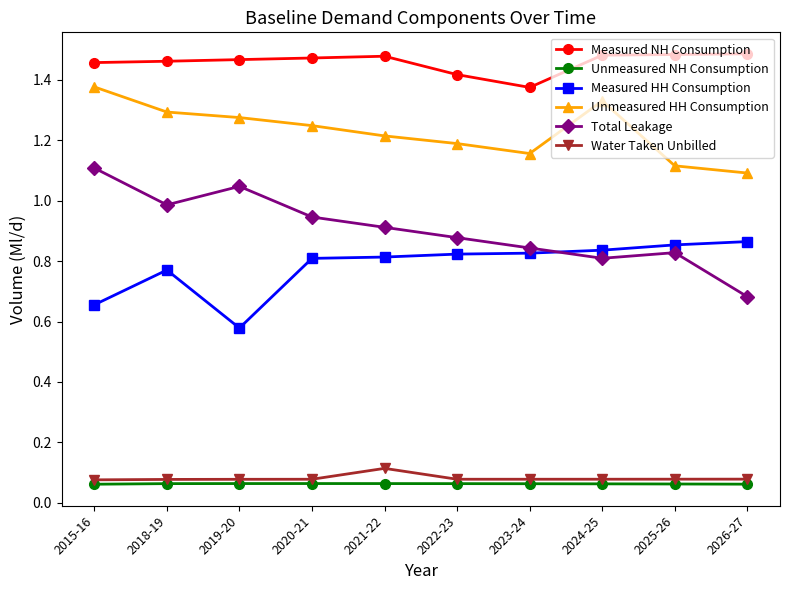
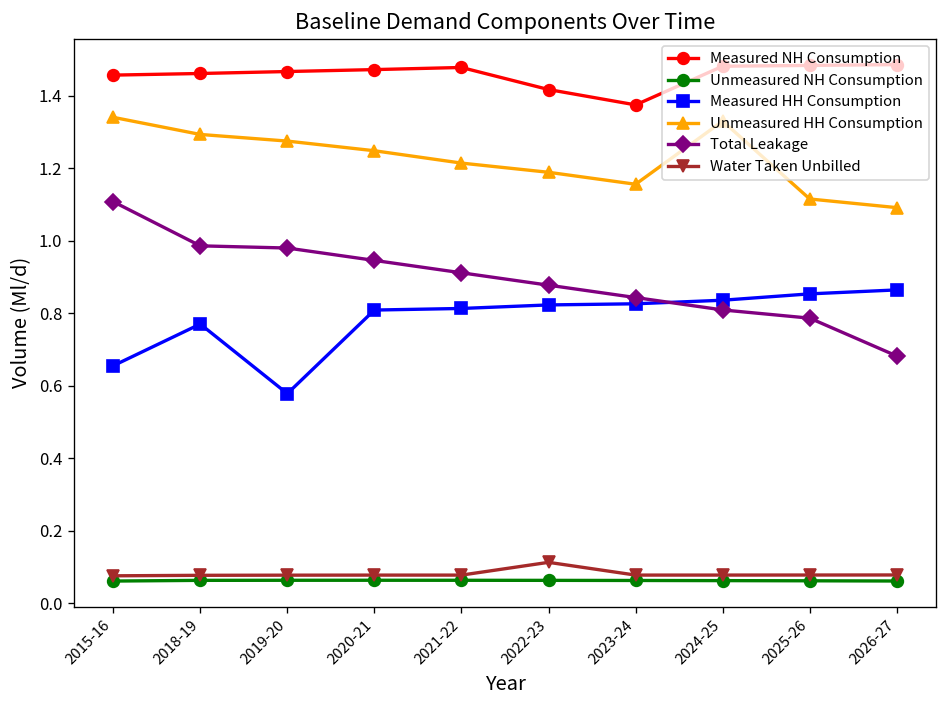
  {
    "Measured NH Consumption": {
      "2015-16": 1.46,
      "2018-19": 1.46,
      "2019-20": 1.47,
      "2020-21": 1.47,
      "2021-22": 1.48,
      "2022-23": 1.42,
      "2023-24": 1.38
    },
    "Unmeasured NH Consumption": {
      "2015-16": 0.06,
      "2018-19": 0.06,
      "2019-20": 0.06,
      "2020-21": 0.06,
      "2021-22": 0.06,
      "2022-23": 0.06,
      "2023-24": 0.06,
      "2024-25": 0.06,
      "2025-26": 0.06,
      "2026-27": 0.06
    },
    "Measured HH Consumption": {
      "2015-16": 0.66,
      "2018-19": 0.77,
      "2019-20": 0.58,
      "2020-21": 0.81,
      "2021-22": 0.81,
      "2022-23": 0.82,
      "2023-24": 0.83,
      "2024-25": 0.84,
      "2025-26": 0.85,
      "2026-27": 0.86
    },
    "Unmeasured HH Consumption": {
-     "2015-16": 1.38,
+     "2015-16": 1.34,
      "2018-19": 1.29,
      "2019-20": 1.28,
      "2020-21": 1.25,
      "2021-22": 1.21,
      "2022-23": 1.19,
      "2023-24": 1.16,
      "2025-26": 1.12,
      "2026-27": 1.09
    },
    "Total Leakage": {
      "2015-16": 1.11,
      "2018-19": 0.99,
-     "2019-20": 1.05,
+     "2019-20": 0.98,
      "2020-21": 0.95,
      "2021-22": 0.91,
      "2022-23": 0.88,
      "2023-24": 0.84,
      "2024-25": 0.81,
-     "2025-26": 0.83,
+     "2025-26": 0.79,
      "2026-27": 0.68
    },
    "Water Taken Unbilled": {
      "2015-16": 0.08,
      "2018-19": 0.08,
      "2019-20": 0.08,
      "2020-21": 0.08,
-     "2021-22": 0.11,
-     "2022-23": 0.08,
+     "2021-22": 0.08,
+     "2022-23": 0.11,
      "2023-24": 0.08,
      "2024-25": 0.08,
      "2025-26": 0.08,
      "2026-27": 0.08
    }
  }
